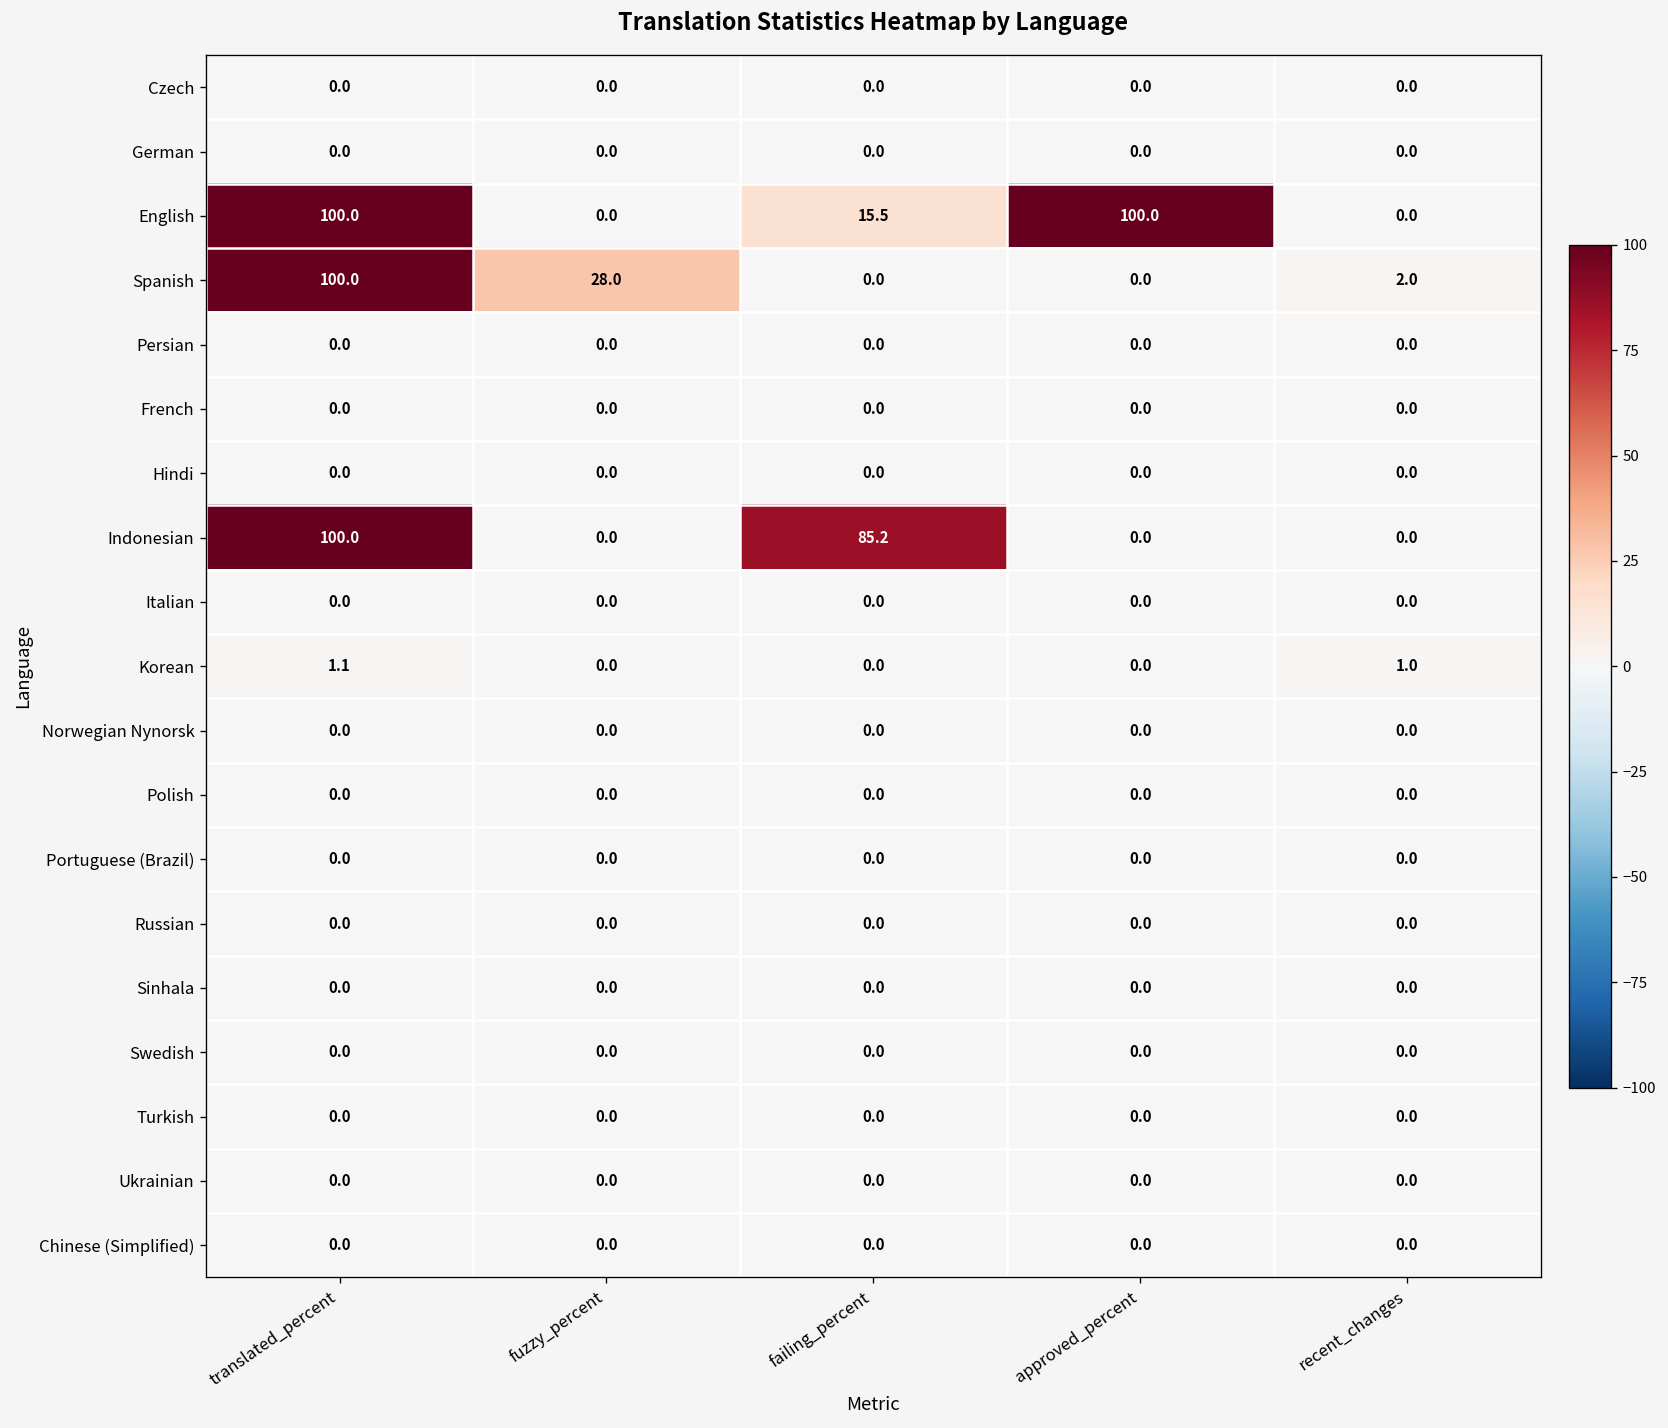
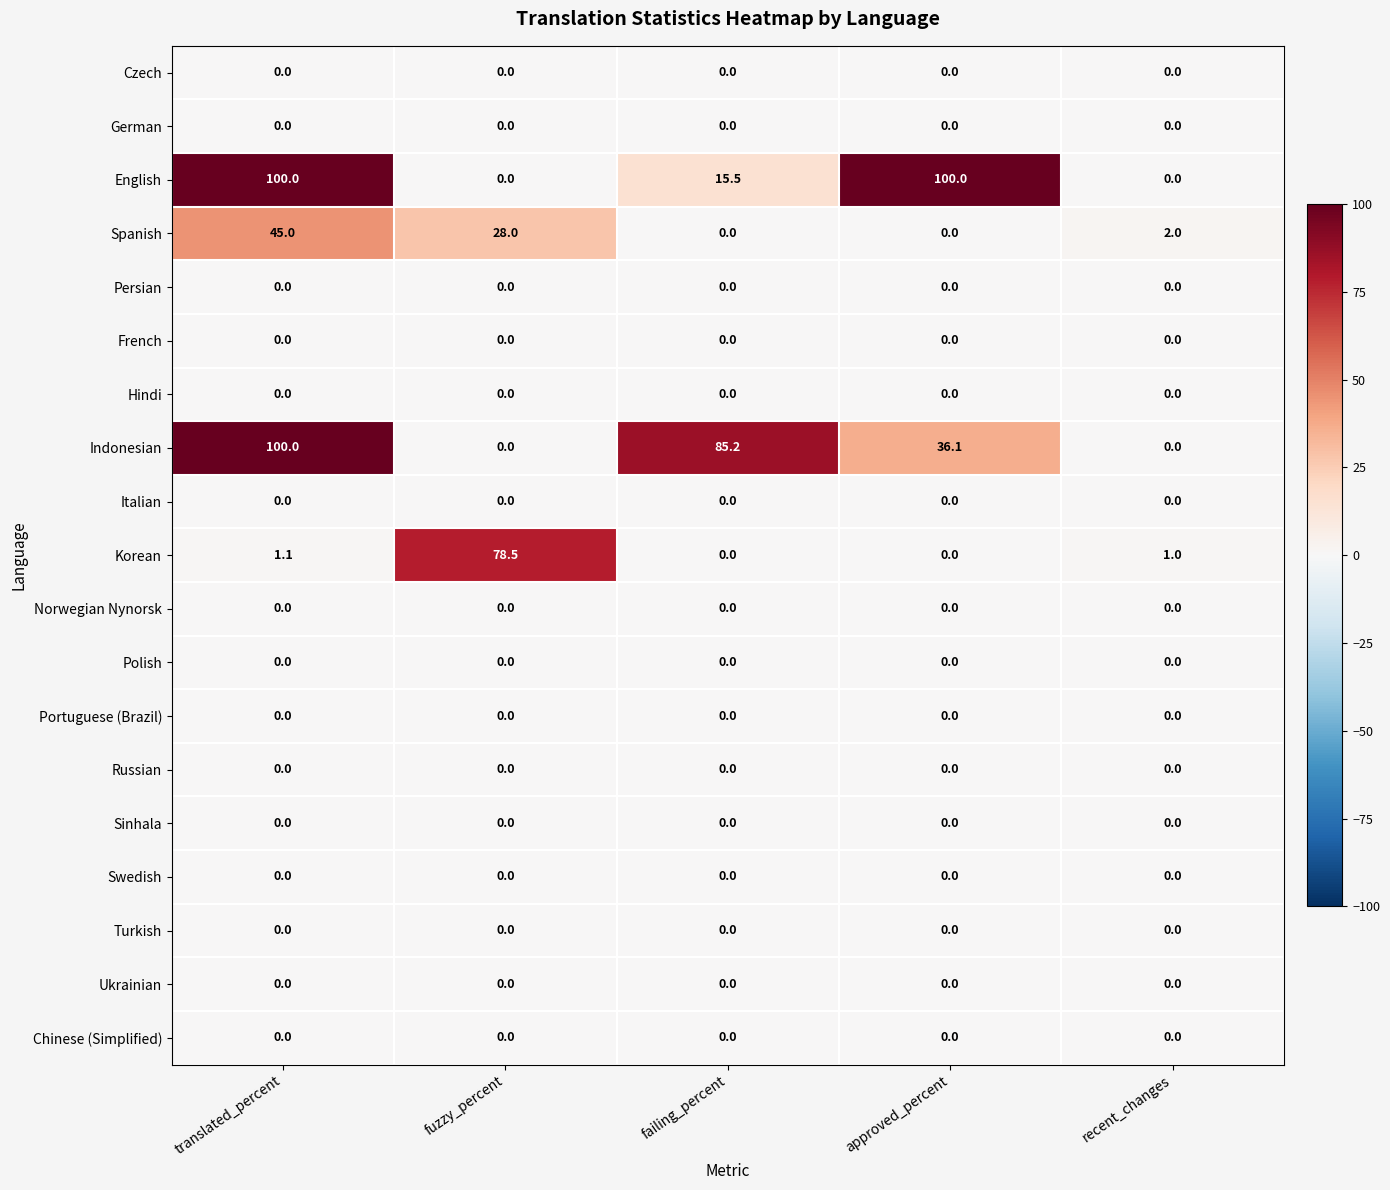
  {
    "Czech": {
      "translated_percent": 0.0,
      "fuzzy_percent": 0.0,
      "failing_percent": 0.0,
      "approved_percent": 0.0,
      "recent_changes": 0.0
    },
    "German": {
      "translated_percent": 0.0,
      "fuzzy_percent": 0.0,
      "failing_percent": 0.0,
      "approved_percent": 0.0,
      "recent_changes": 0.0
    },
    "English": {
      "translated_percent": 100.0,
      "fuzzy_percent": 0.0,
      "failing_percent": 15.5,
      "approved_percent": 100.0,
      "recent_changes": 0.0
    },
    "Spanish": {
-     "translated_percent": 100.0,
+     "translated_percent": 45.0,
      "fuzzy_percent": 28.0,
      "failing_percent": 0.0,
      "approved_percent": 0.0,
      "recent_changes": 2.0
    },
    "Persian": {
      "translated_percent": 0.0,
      "fuzzy_percent": 0.0,
      "failing_percent": 0.0,
      "approved_percent": 0.0,
      "recent_changes": 0.0
    },
    "French": {
      "translated_percent": 0.0,
      "fuzzy_percent": 0.0,
      "failing_percent": 0.0,
      "approved_percent": 0.0,
      "recent_changes": 0.0
    },
    "Hindi": {
      "translated_percent": 0.0,
      "fuzzy_percent": 0.0,
      "failing_percent": 0.0,
      "approved_percent": 0.0,
      "recent_changes": 0.0
    },
    "Indonesian": {
      "translated_percent": 100.0,
      "fuzzy_percent": 0.0,
      "failing_percent": 85.2,
-     "approved_percent": 0.0,
+     "approved_percent": 36.1,
      "recent_changes": 0.0
    },
    "Italian": {
      "translated_percent": 0.0,
      "fuzzy_percent": 0.0,
      "failing_percent": 0.0,
      "approved_percent": 0.0,
      "recent_changes": 0.0
    },
    "Korean": {
      "translated_percent": 1.1,
-     "fuzzy_percent": 0.0,
+     "fuzzy_percent": 78.5,
      "failing_percent": 0.0,
      "approved_percent": 0.0,
      "recent_changes": 1.0
    },
    "Norwegian Nynorsk": {
      "translated_percent": 0.0,
      "fuzzy_percent": 0.0,
      "failing_percent": 0.0,
      "approved_percent": 0.0,
      "recent_changes": 0.0
    },
    "Polish": {
      "translated_percent": 0.0,
      "fuzzy_percent": 0.0,
      "failing_percent": 0.0,
      "approved_percent": 0.0,
      "recent_changes": 0.0
    },
    "Portuguese (Brazil)": {
      "translated_percent": 0.0,
      "fuzzy_percent": 0.0,
      "failing_percent": 0.0,
      "approved_percent": 0.0,
      "recent_changes": 0.0
    },
    "Russian": {
      "translated_percent": 0.0,
      "fuzzy_percent": 0.0,
      "failing_percent": 0.0,
      "approved_percent": 0.0,
      "recent_changes": 0.0
    },
    "Sinhala": {
      "translated_percent": 0.0,
      "fuzzy_percent": 0.0,
      "failing_percent": 0.0,
      "approved_percent": 0.0,
      "recent_changes": 0.0
    },
    "Swedish": {
      "translated_percent": 0.0,
      "fuzzy_percent": 0.0,
      "failing_percent": 0.0,
      "approved_percent": 0.0,
      "recent_changes": 0.0
    },
    "Turkish": {
      "translated_percent": 0.0,
      "fuzzy_percent": 0.0,
      "failing_percent": 0.0,
      "approved_percent": 0.0,
      "recent_changes": 0.0
    },
    "Ukrainian": {
      "translated_percent": 0.0,
      "fuzzy_percent": 0.0,
      "failing_percent": 0.0,
      "approved_percent": 0.0,
      "recent_changes": 0.0
    },
    "Chinese (Simplified)": {
      "translated_percent": 0.0,
      "fuzzy_percent": 0.0,
      "failing_percent": 0.0,
      "approved_percent": 0.0,
      "recent_changes": 0.0
    }
  }
